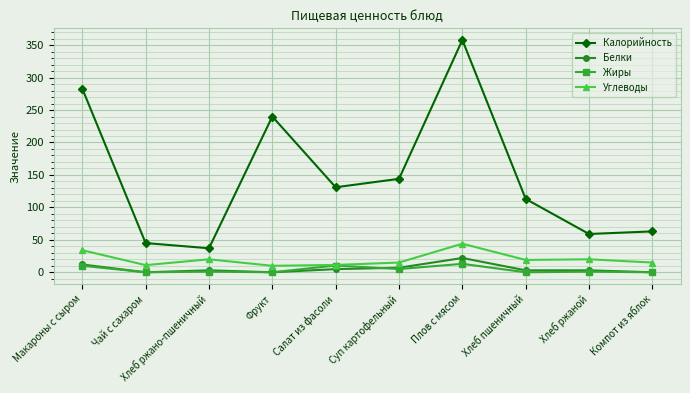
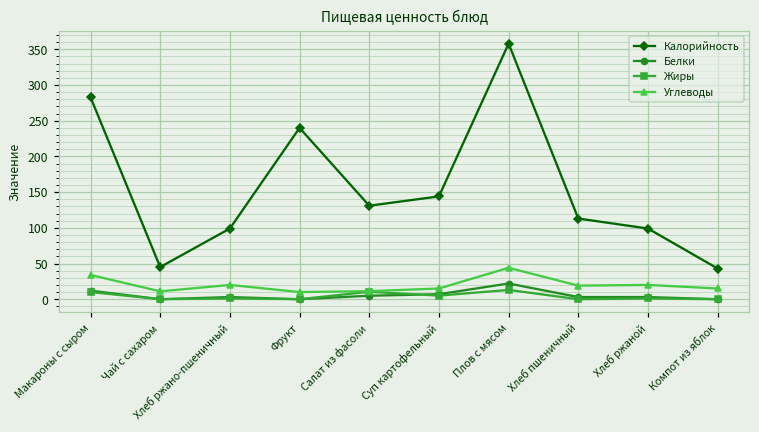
  {
    "Калорийность": {
      "Макароны с сыром": 280,
      "Чай с сахаром": 50,
-     "Хлеб ржано-пшеничный": 40,
+     "Хлеб ржано-пшеничный": 100,
      "Фрукт": 240,
      "Салат из фасоли": 130,
      "Суп картофельный": 140,
      "Плов с мясом": 360,
      "Хлеб пшеничный": 110,
-     "Хлеб ржаной": 60,
-     "Компот из яблок": 60
+     "Хлеб ржаной": 100,
+     "Компот из яблок": 40
    }
  }
